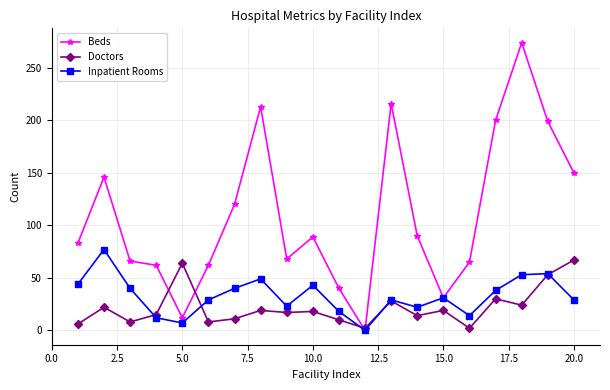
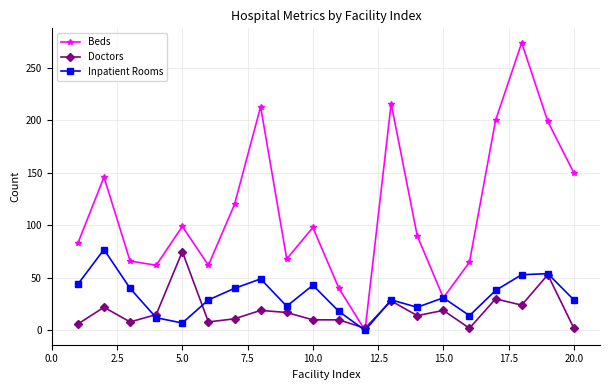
  {
    "Beds": {
-     "5.0": 12,
-     "10.0": 89,
+     "5.0": 99,
+     "10.0": 98,
      "20.0": 150
    },
    "Doctors": {
-     "5.0": 64,
-     "10.0": 18,
+     "5.0": 75,
+     "10.0": 10,
      "15.0": 19,
-     "20.0": 67
+     "20.0": 2
    },
    "Inpatient Rooms": {
      "5.0": 7,
      "10.0": 43,
      "20.0": 29
    }
  }
